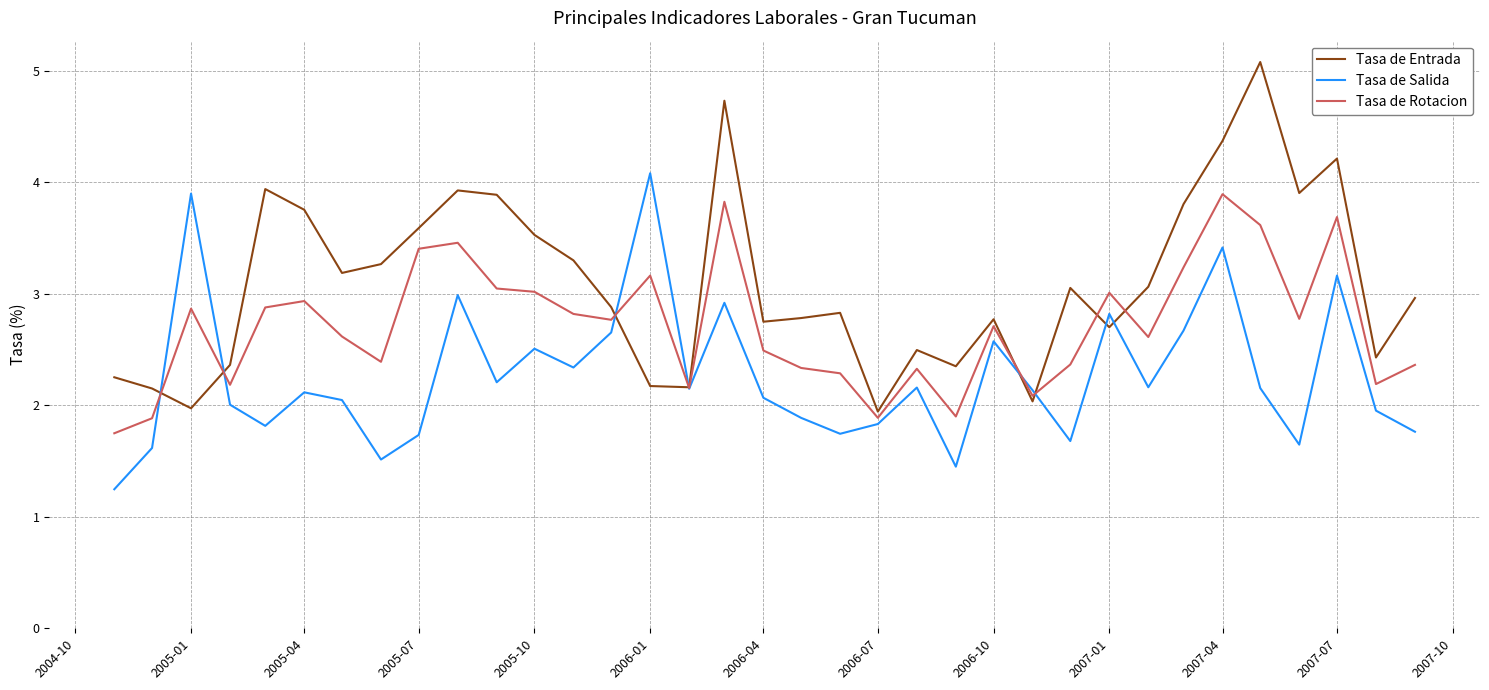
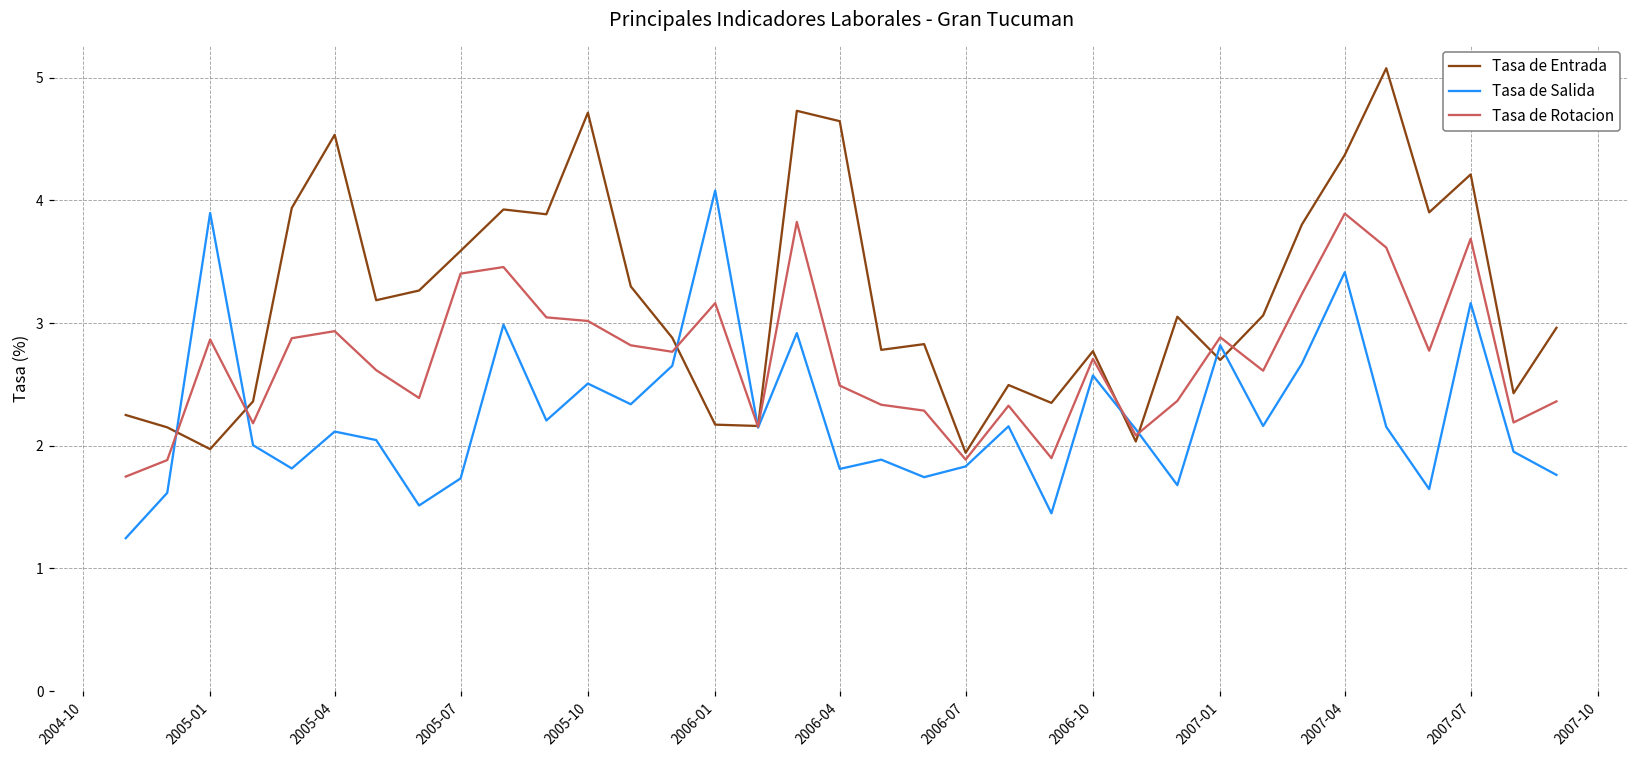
  {
    "Tasa de Entrada": {
      "2005-01": 1.97,
-     "2005-04": 3.75,
+     "2005-04": 4.53,
      "2005-07": 3.59,
-     "2005-10": 3.53,
+     "2005-10": 4.71,
      "2006-01": 2.17,
-     "2006-04": 2.75,
+     "2006-04": 4.64,
      "2006-07": 1.94,
      "2006-10": 2.77,
      "2007-01": 2.70,
      "2007-04": 4.37,
      "2007-07": 4.21
    },
    "Tasa de Salida": {
      "2005-01": 3.90,
      "2005-04": 2.12,
      "2005-07": 1.73,
      "2005-10": 2.51,
      "2006-01": 4.08,
-     "2006-04": 2.07,
+     "2006-04": 1.81,
      "2006-07": 1.83,
      "2006-10": 2.57,
      "2007-01": 2.82,
      "2007-04": 3.41,
      "2007-07": 3.16
    },
    "Tasa de Rotacion": {
      "2005-01": 2.87,
      "2005-04": 2.93,
      "2005-07": 3.40,
      "2005-10": 3.02,
      "2006-01": 3.16,
      "2006-04": 2.49,
      "2006-07": 1.89,
      "2006-10": 2.71,
-     "2007-01": 3.01,
+     "2007-01": 2.88,
      "2007-04": 3.89,
      "2007-07": 3.69
    }
  }
